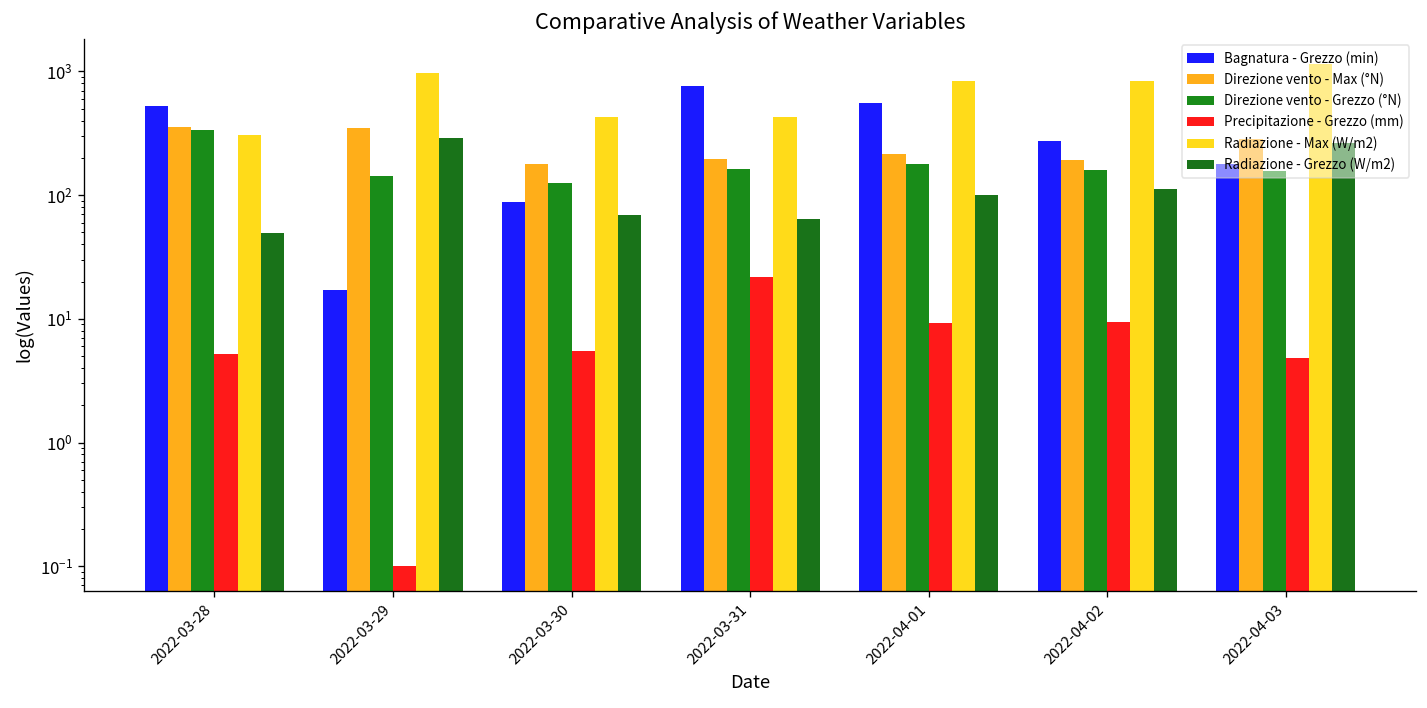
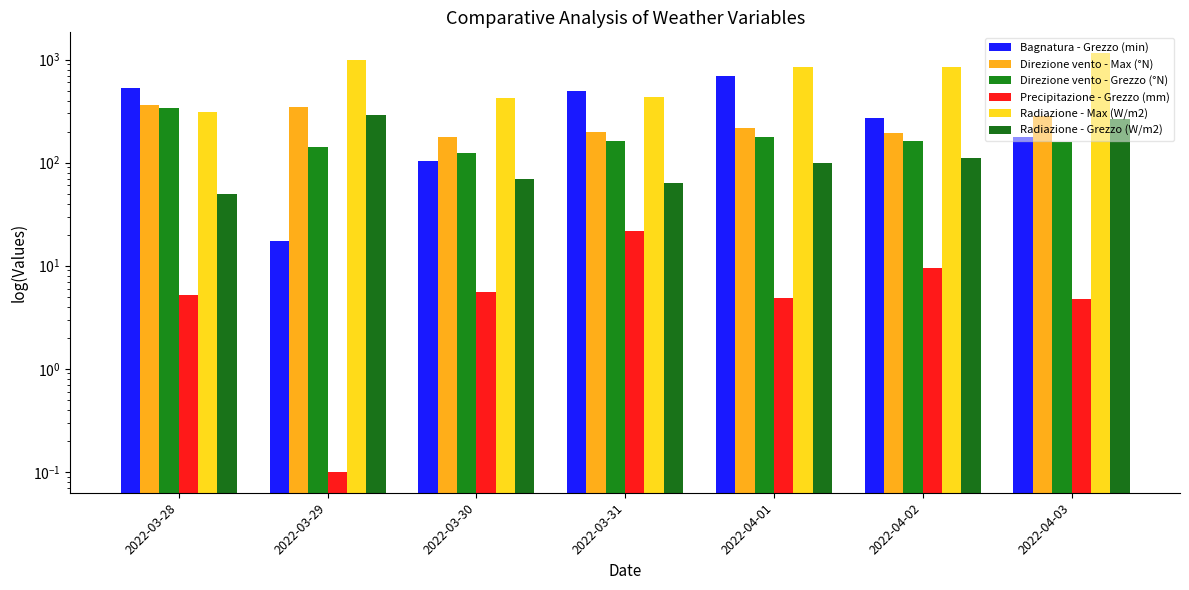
  {
    "Bagnatura - Grezzo (min)": {
      "2022-03-28": 500,
      "2022-03-29": 17,
-     "2022-03-30": 90,
-     "2022-03-31": 800,
-     "2022-04-01": 600,
+     "2022-03-30": 100,
+     "2022-03-31": 500,
+     "2022-04-01": 700,
      "2022-04-02": 270
    },
    "Precipitazione - Grezzo (mm)": {
      "2022-03-28": 5,
      "2022-03-29": 0.10,
      "2022-03-30": 6,
      "2022-03-31": 22,
-     "2022-04-01": 9,
+     "2022-04-01": 5,
      "2022-04-02": 9,
      "2022-04-03": 5
    }
  }
